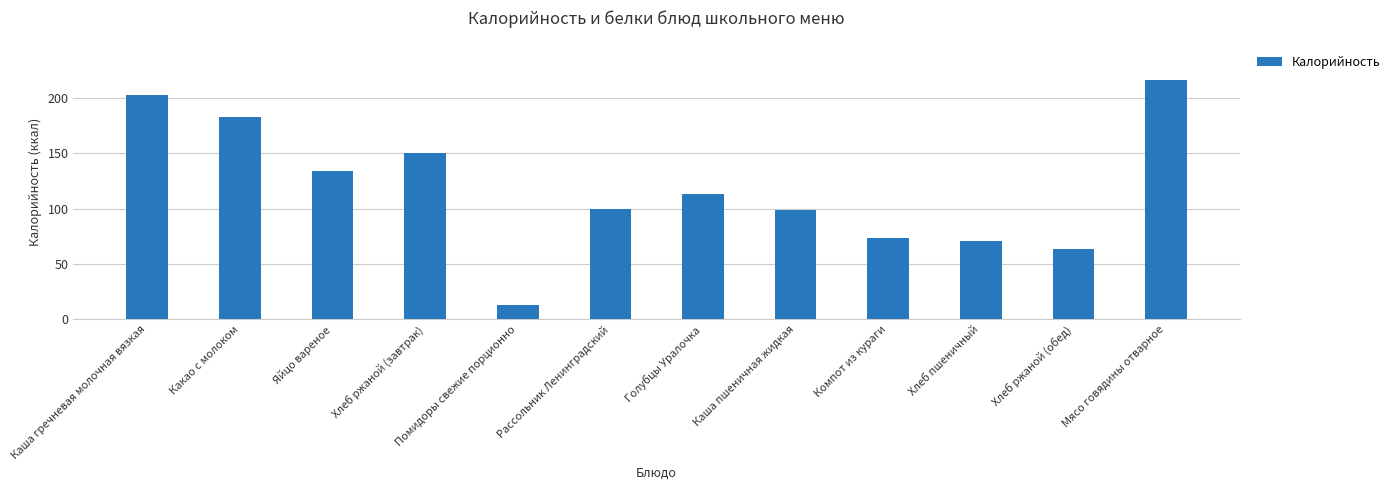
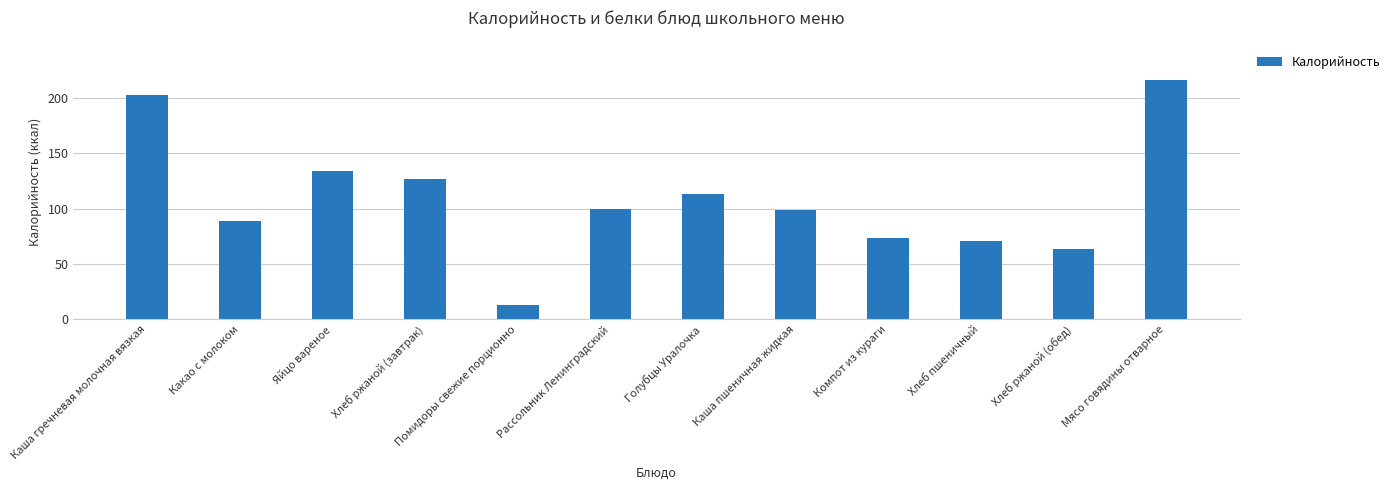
  {
    "Каша гречневая молочная вязкая": 203,
-   "Какао с молоком": 183,
+   "Какао с молоком": 89,
    "Яйцо вареное": 134,
-   "Хлеб ржаной (завтрак)": 151,
+   "Хлеб ржаной (завтрак)": 127,
    "Помидоры свежие порционно": 13,
    "Рассольник Ленинградский": 99,
    "Голубцы Уралочка": 113,
    "Каша пшеничная жидкая": 99,
    "Компот из кураги": 74,
    "Хлеб пшеничный": 71,
    "Хлеб ржаной (обед)": 64,
    "Мясо говядины отварное": 216
  }
